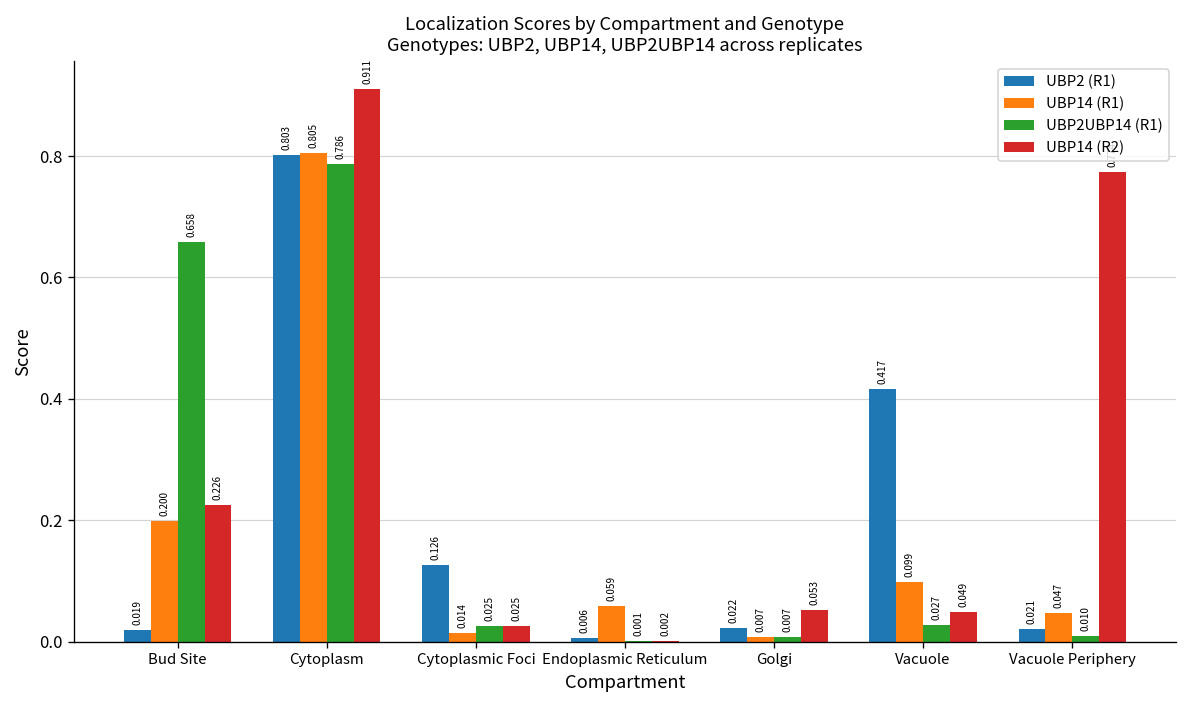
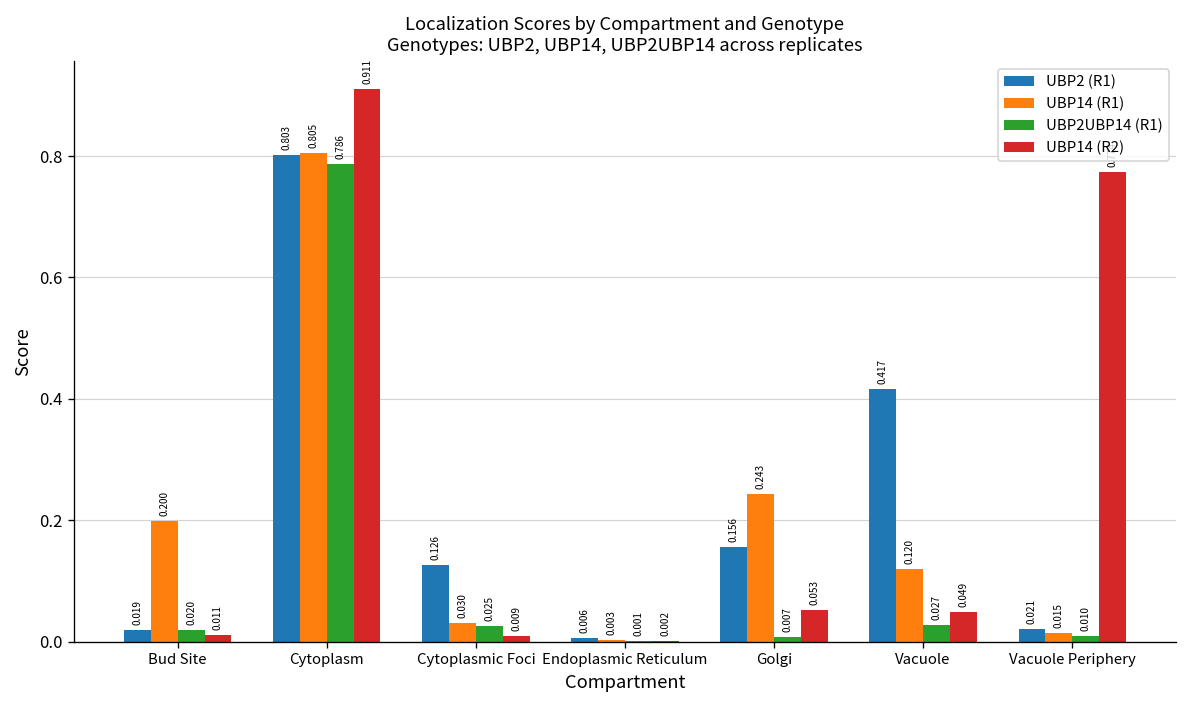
  {
    "UBP2 (R1)": {
      "Bud Site": 0.019,
      "Cytoplasm": 0.803,
      "Cytoplasmic Foci": 0.126,
      "Endoplasmic Reticulum": 0.006,
-     "Golgi": 0.022,
+     "Golgi": 0.156,
      "Vacuole": 0.417,
      "Vacuole Periphery": 0.021
    },
    "UBP14 (R1)": {
      "Bud Site": 0.200,
      "Cytoplasm": 0.805,
-     "Cytoplasmic Foci": 0.014,
-     "Endoplasmic Reticulum": 0.059,
-     "Golgi": 0.007,
-     "Vacuole": 0.099,
-     "Vacuole Periphery": 0.047
+     "Cytoplasmic Foci": 0.030,
+     "Endoplasmic Reticulum": 0.003,
+     "Golgi": 0.243,
+     "Vacuole": 0.120,
+     "Vacuole Periphery": 0.015
    },
    "UBP2UBP14 (R1)": {
-     "Bud Site": 0.658,
+     "Bud Site": 0.020,
      "Cytoplasm": 0.786,
      "Cytoplasmic Foci": 0.025,
      "Endoplasmic Reticulum": 0.001,
      "Golgi": 0.007,
      "Vacuole": 0.027,
      "Vacuole Periphery": 0.010
    },
    "UBP14 (R2)": {
-     "Bud Site": 0.226,
+     "Bud Site": 0.011,
      "Cytoplasm": 0.911,
-     "Cytoplasmic Foci": 0.025,
+     "Cytoplasmic Foci": 0.009,
      "Endoplasmic Reticulum": 0.002,
      "Golgi": 0.053,
      "Vacuole": 0.049
    }
  }
